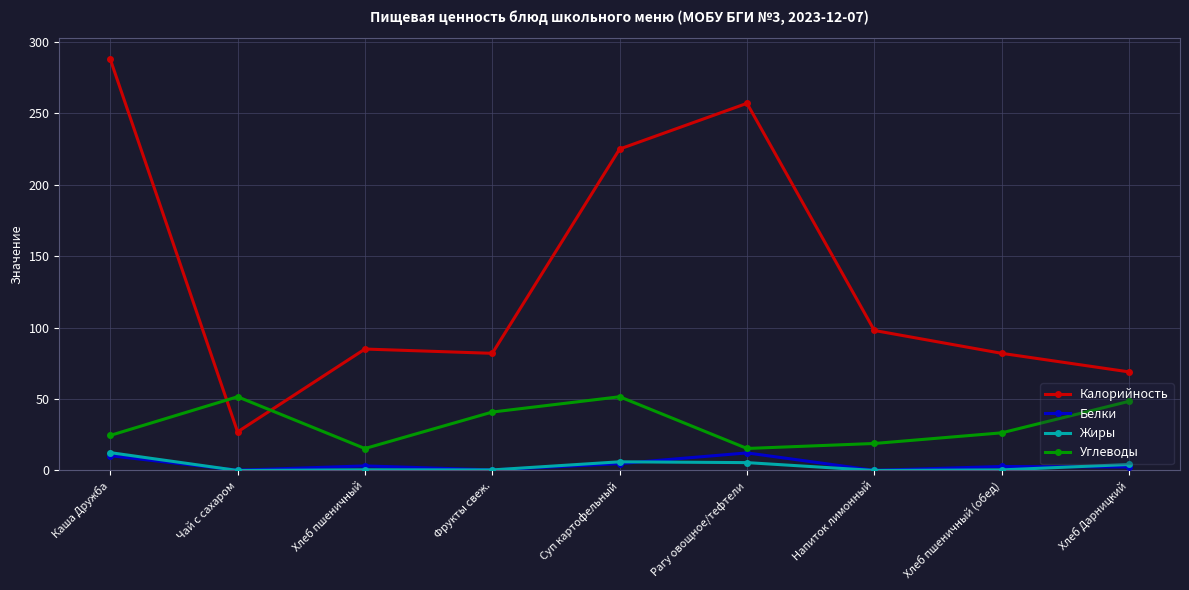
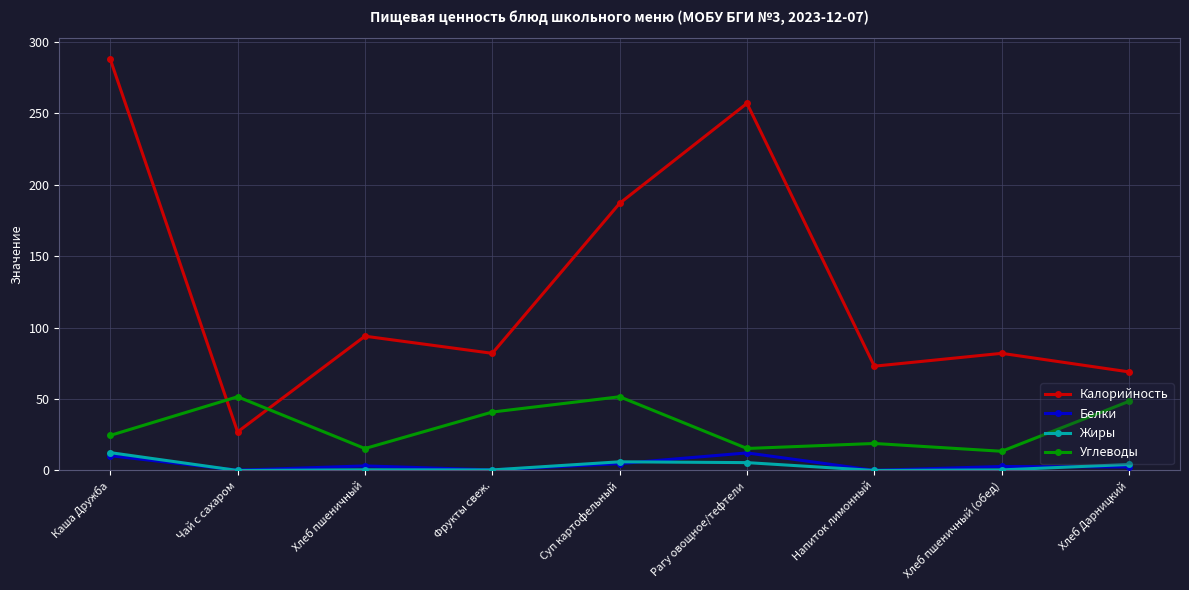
  {
    "Калорийность": {
      "Каша Дружба": 288,
      "Чай с сахаром": 27,
-     "Хлеб пшеничный": 85,
+     "Хлеб пшеничный": 94,
      "Фрукты свеж.": 82,
-     "Суп картофельный": 225,
+     "Суп картофельный": 187,
      "Рагу овощное/тефтели": 257,
-     "Напиток лимонный": 98,
+     "Напиток лимонный": 73,
      "Хлеб пшеничный (обед)": 82,
      "Хлеб Дарницкий": 69
    },
    "Белки": {
      "Каша Дружба": 10,
      "Хлеб пшеничный": 3,
      "Рагу овощное/тефтели": 12,
      "Хлеб пшеничный (обед)": 3
    },
    "Жиры": {
      "Каша Дружба": 12,
      "Хлеб пшеничный": 0,
      "Рагу овощное/тефтели": 6,
      "Хлеб пшеничный (обед)": 0
    },
    "Углеводы": {
      "Каша Дружба": 25,
      "Чай с сахаром": 52,
      "Хлеб пшеничный": 15,
      "Фрукты свеж.": 41,
      "Суп картофельный": 52,
      "Рагу овощное/тефтели": 15,
      "Напиток лимонный": 19,
-     "Хлеб пшеничный (обед)": 26
+     "Хлеб пшеничный (обед)": 13
    }
  }
